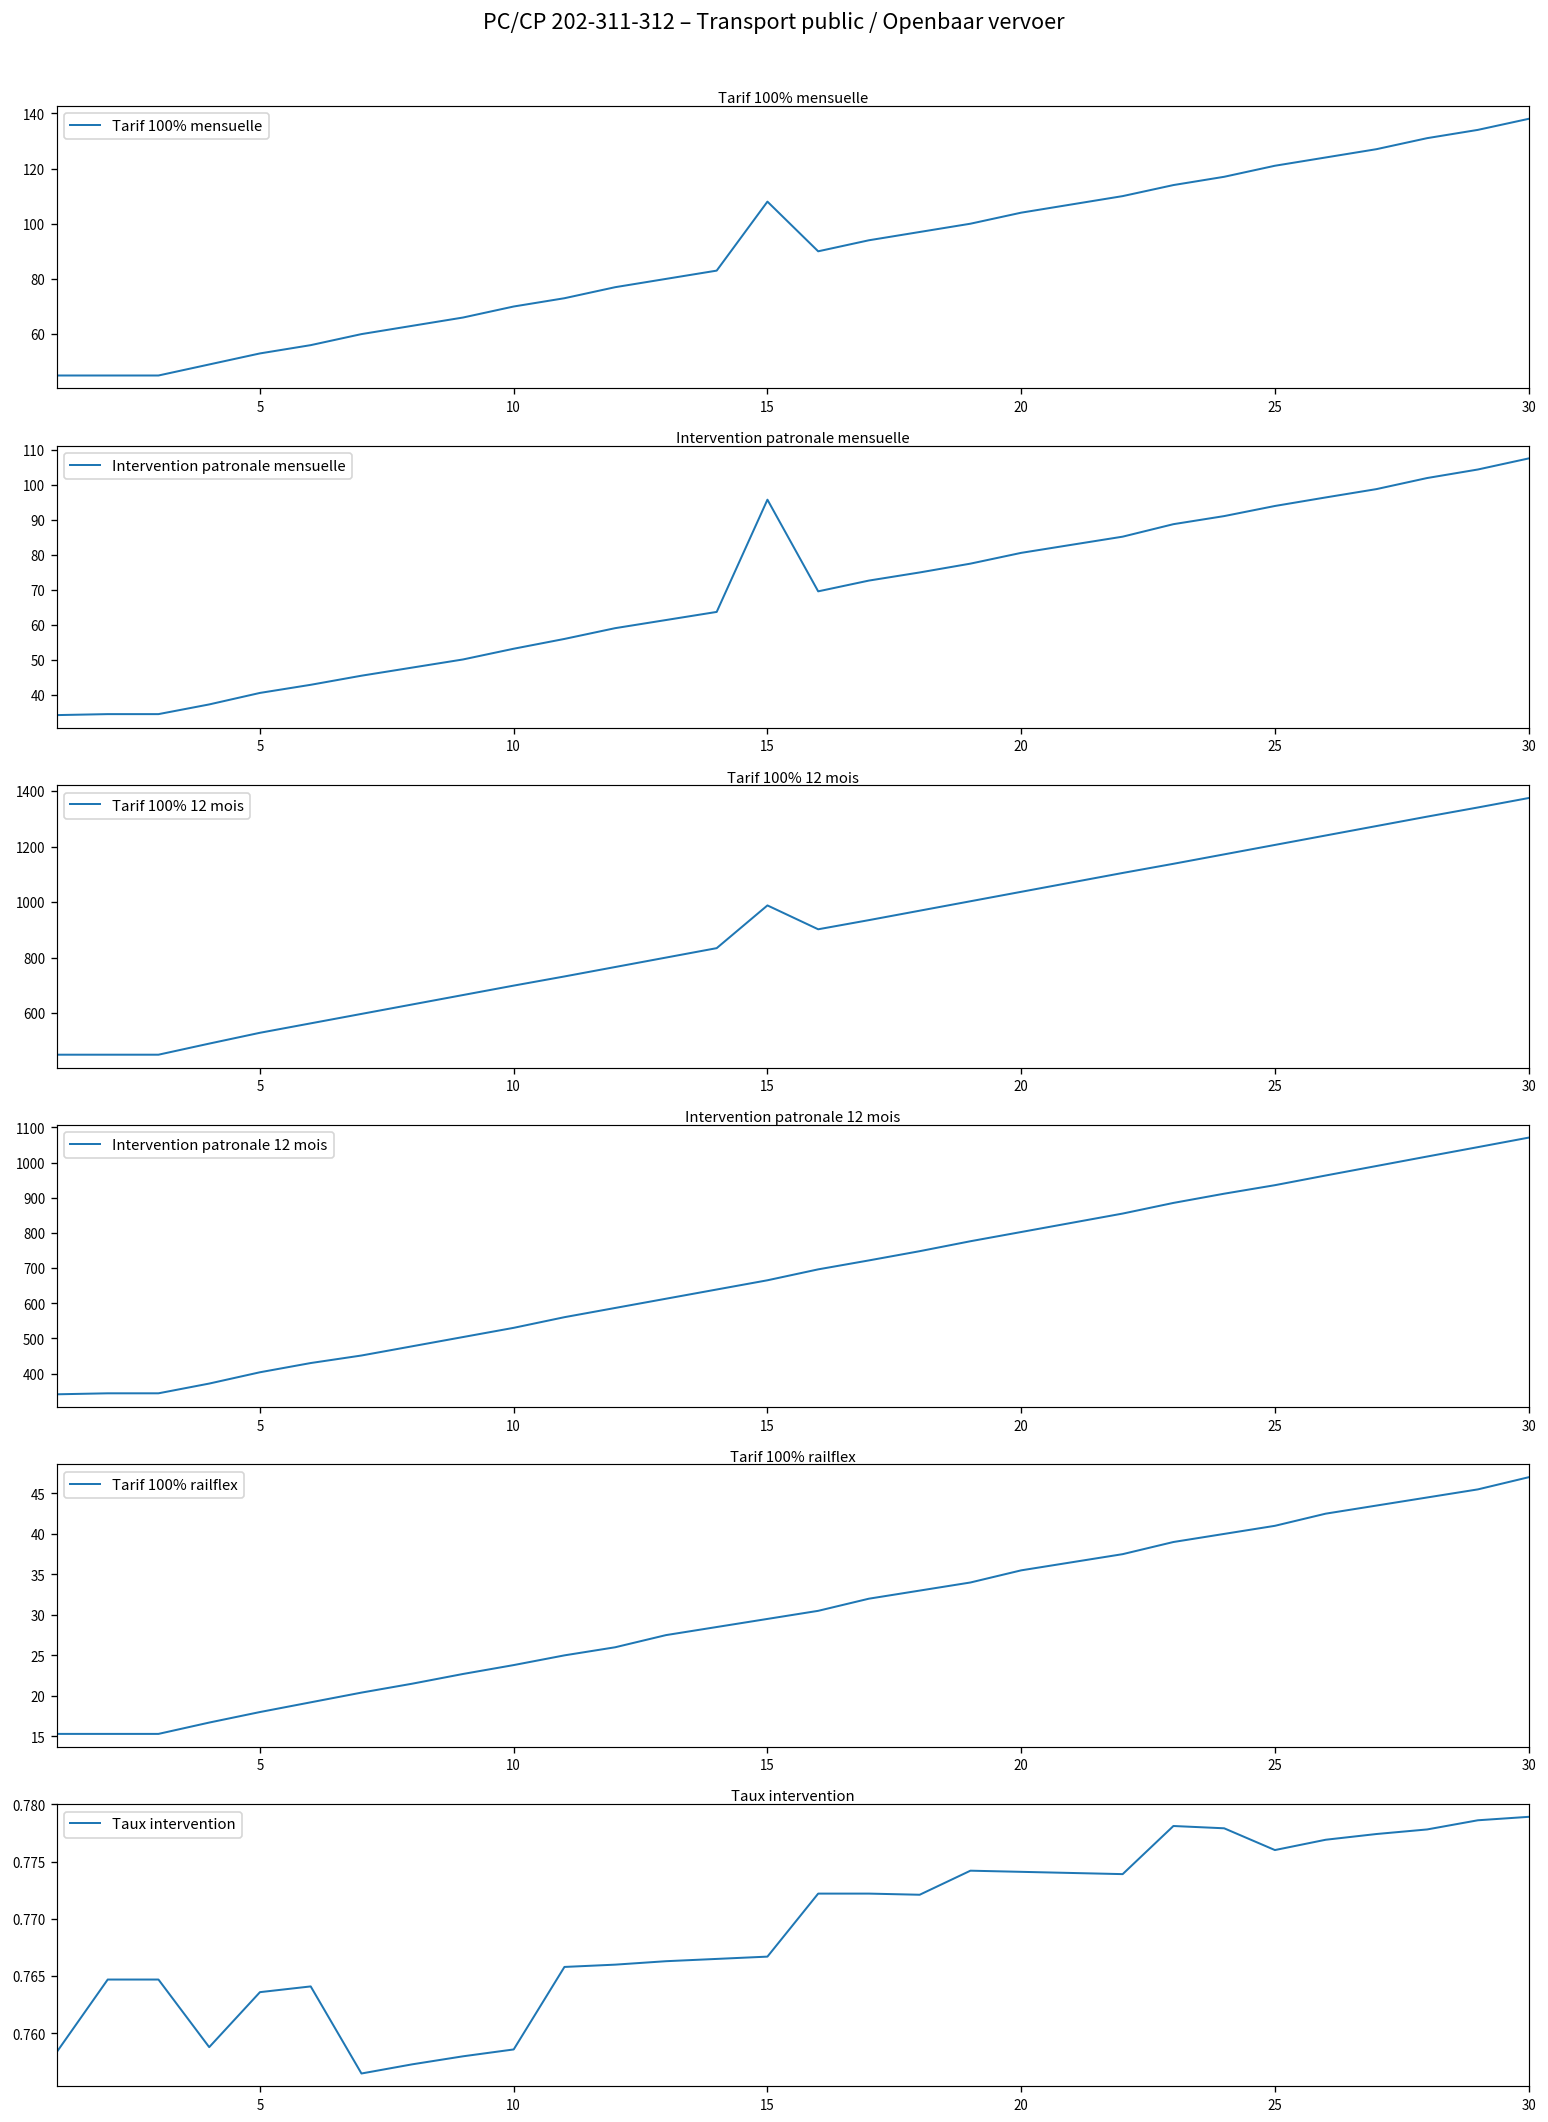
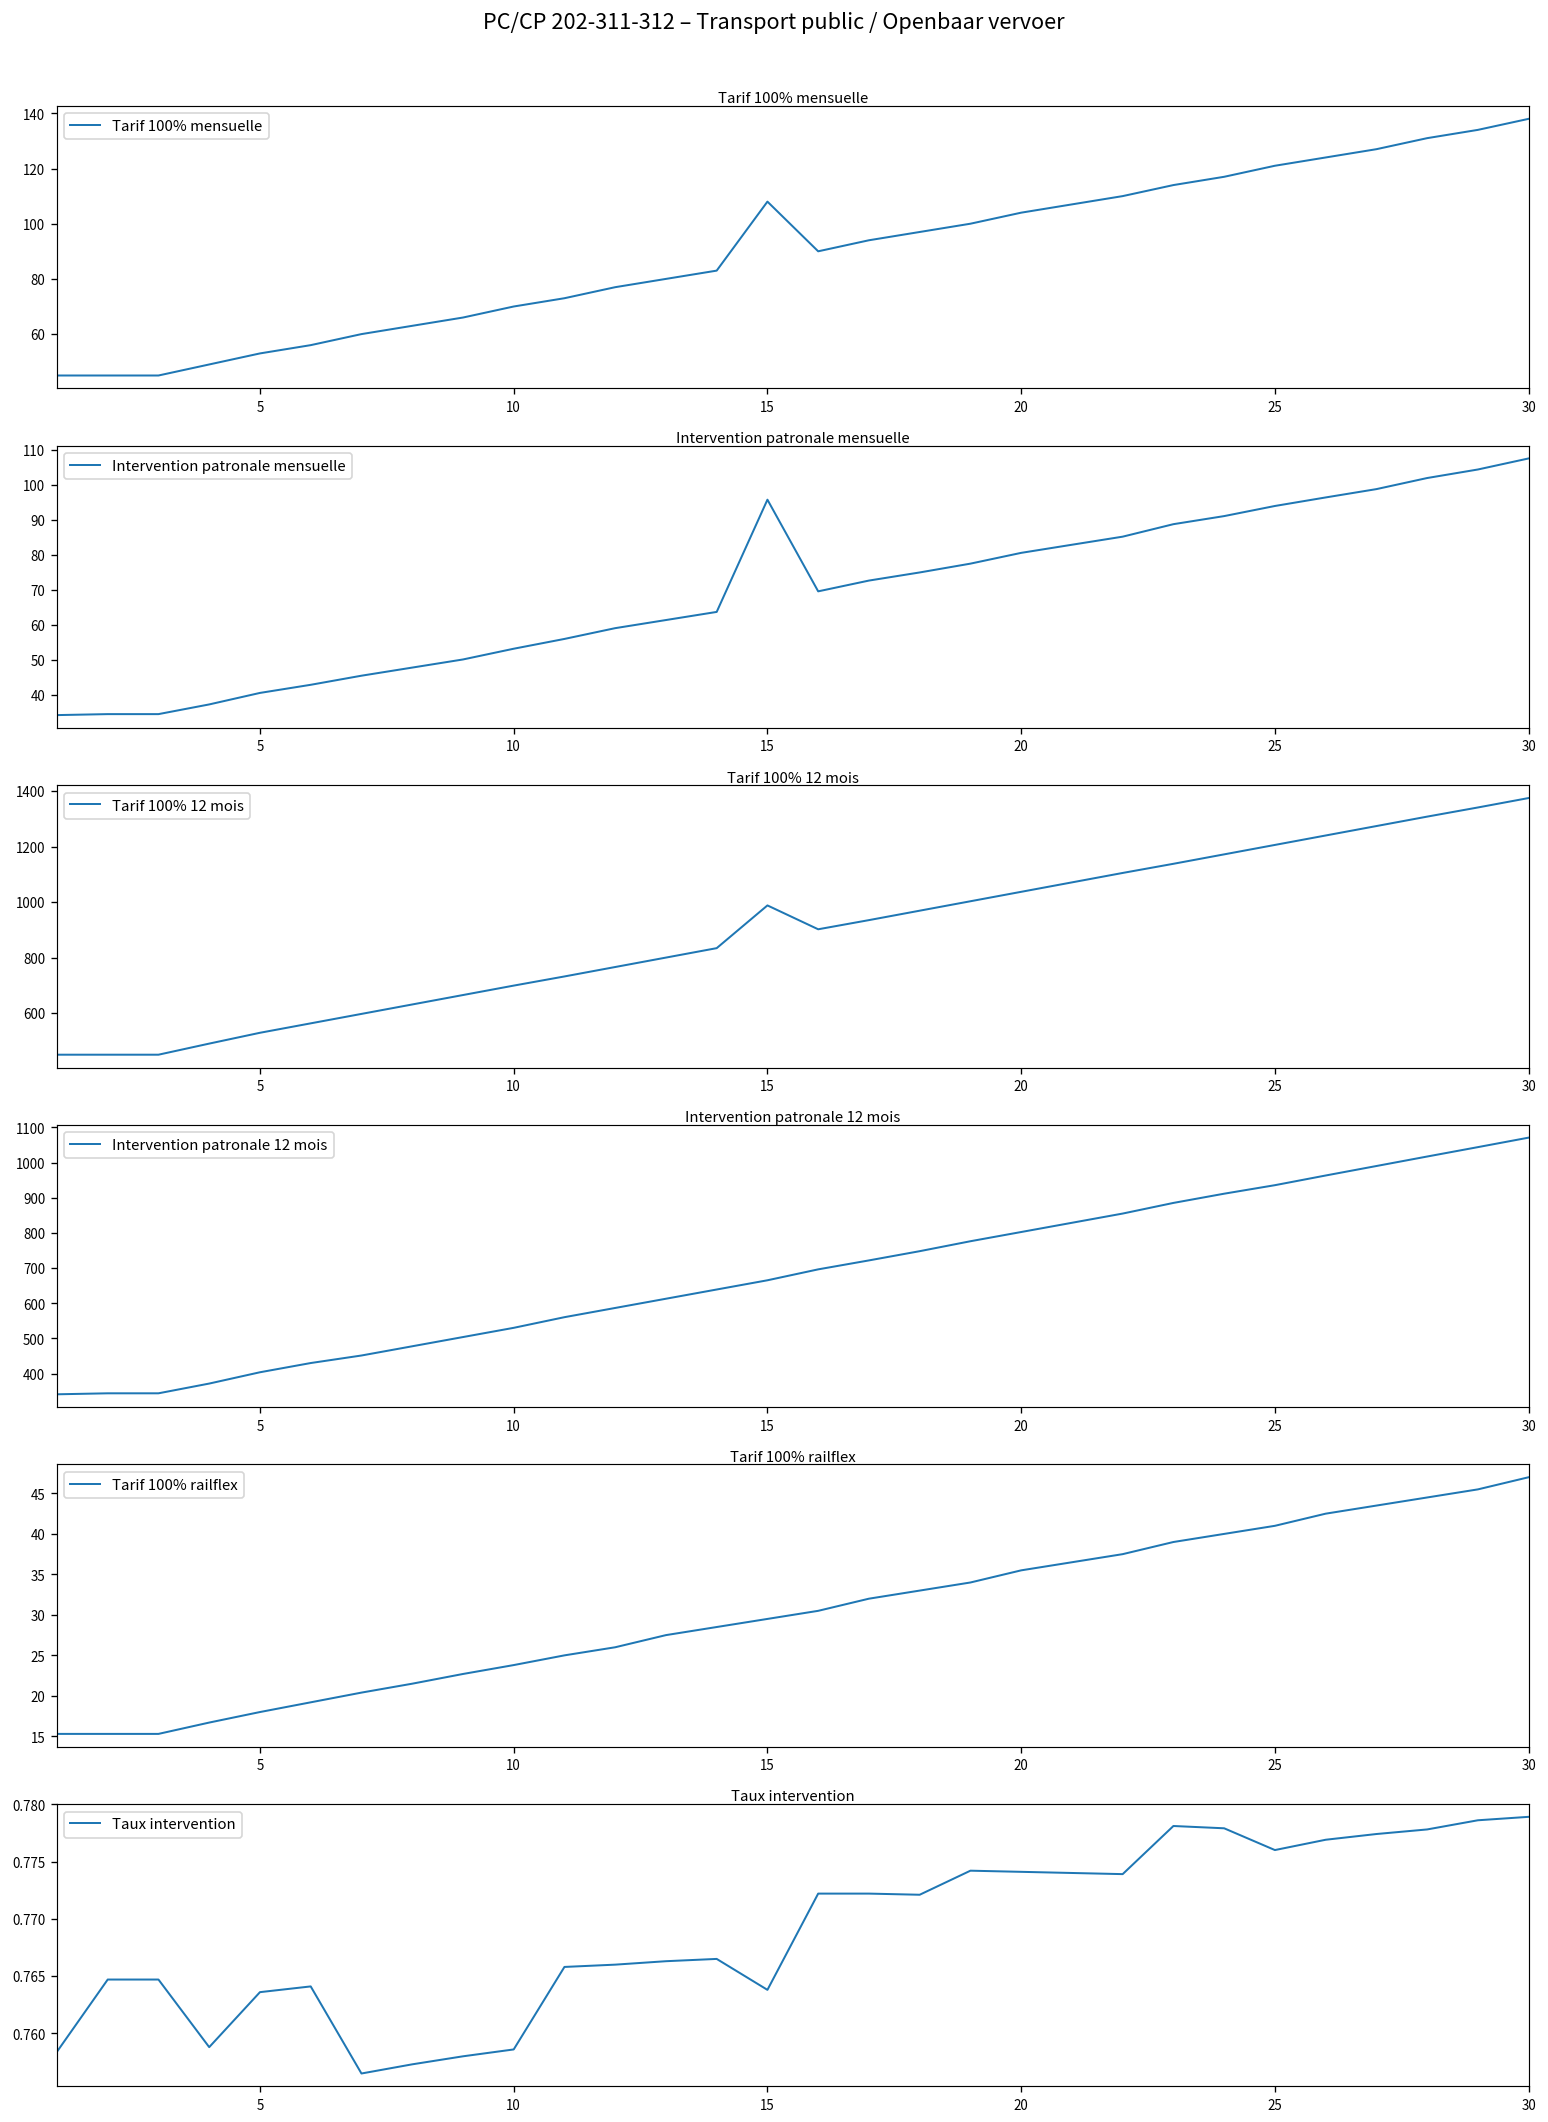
  {
    "Tarif 100% mensuelle": {
      "5": 53,
      "10": 70,
      "15": 108,
      "20": 104,
      "25": 121,
      "30": 138
    },
    "Intervention patronale mensuelle": {
      "5": 40,
      "10": 53,
      "15": 96,
      "20": 81,
      "25": 94,
      "30": 107
    },
    "Tarif 100% 12 mois": {
      "5": 530,
      "10": 700,
      "15": 990,
      "20": 1040,
      "25": 1210,
      "30": 1380
    },
    "Intervention patronale 12 mois": {
      "5": 400,
      "10": 530,
      "15": 670,
      "20": 800,
      "25": 940,
      "30": 1070
    },
    "Tarif 100% railflex": {
      "5": 18,
      "10": 24,
      "15": 30,
      "20": 36,
      "25": 41,
      "30": 47
    },
    "Taux intervention": {
      "5": 0.764,
      "10": 0.759,
-     "15": 0.767,
+     "15": 0.764,
      "20": 0.774,
      "25": 0.776,
      "30": 0.779
    }
  }
